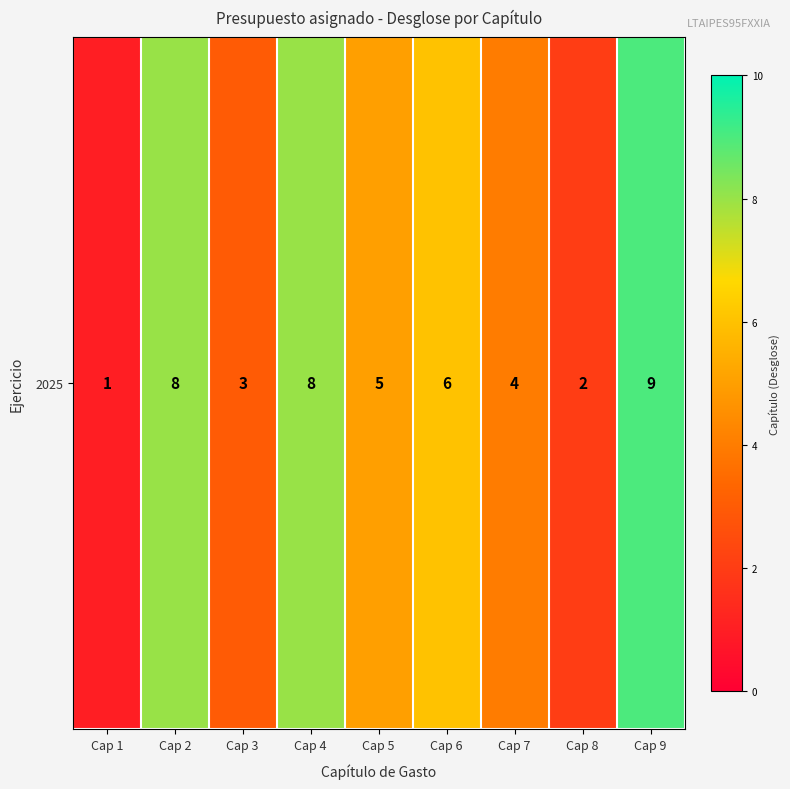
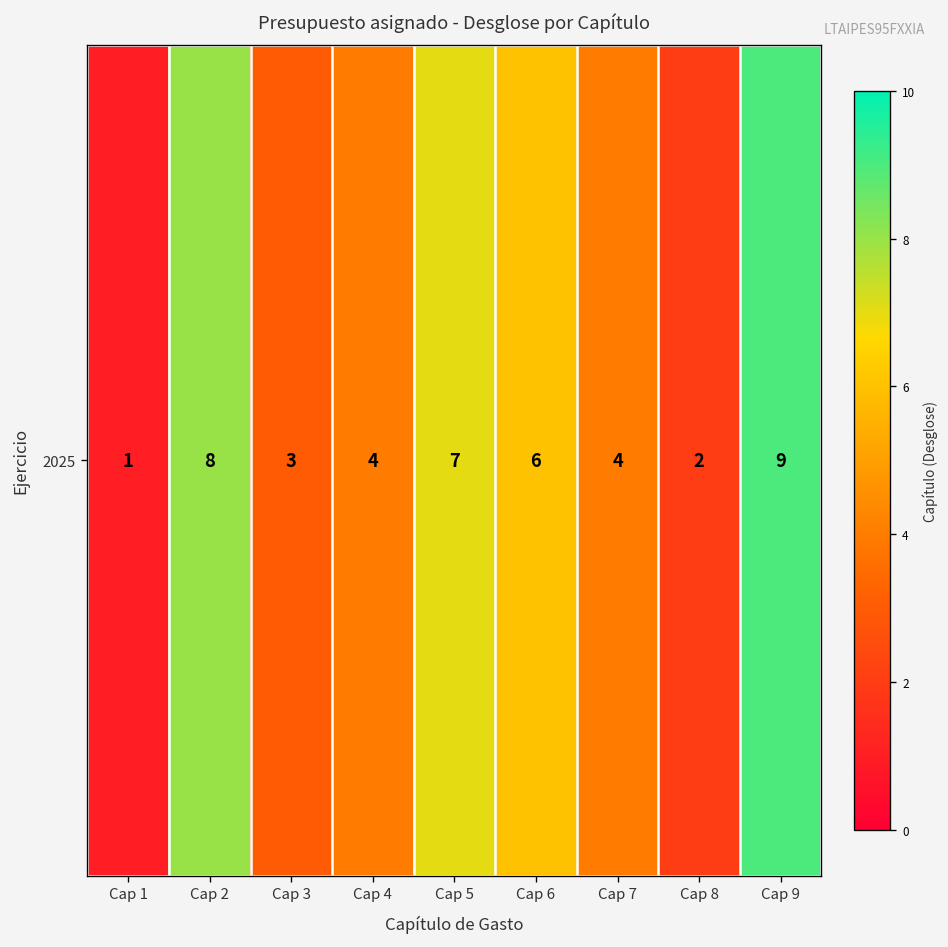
  {
    "2025": {
      "Cap 1": 1,
      "Cap 2": 8,
      "Cap 3": 3,
-     "Cap 4": 8,
-     "Cap 5": 5,
+     "Cap 4": 4,
+     "Cap 5": 7,
      "Cap 6": 6,
      "Cap 7": 4,
      "Cap 8": 2,
      "Cap 9": 9
    }
  }
